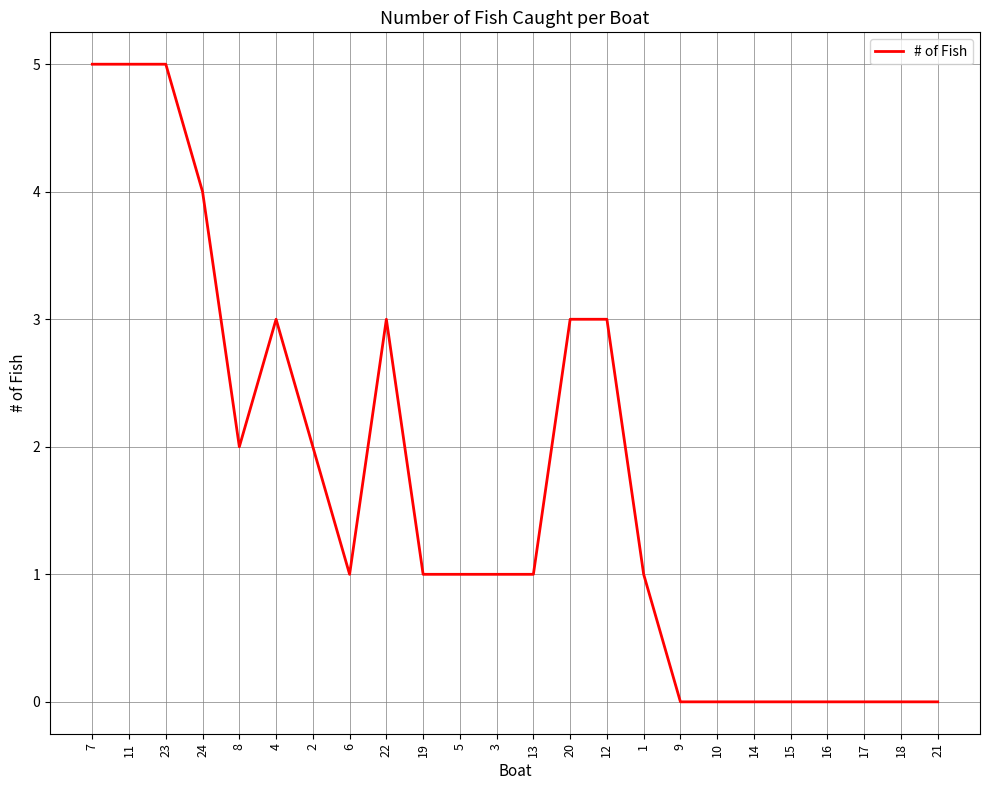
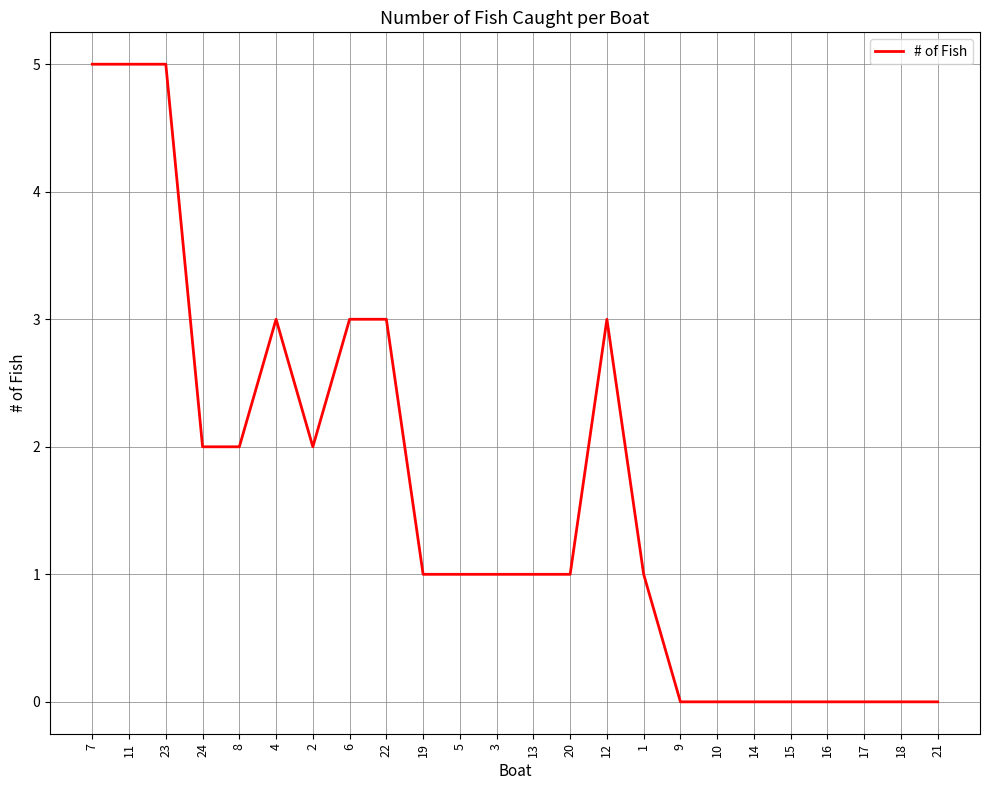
  {
    "7": 5,
    "11": 5,
    "23": 5,
-   "24": 4,
+   "24": 2,
    "8": 2,
    "4": 3,
    "2": 2,
-   "6": 1,
+   "6": 3,
    "22": 3,
    "19": 1,
    "5": 1,
    "3": 1,
    "13": 1,
-   "20": 3,
+   "20": 1,
    "12": 3,
    "1": 1,
    "9": 0,
    "10": 0,
    "14": 0,
    "15": 0,
    "16": 0,
    "17": 0,
    "18": 0,
    "21": 0
  }
